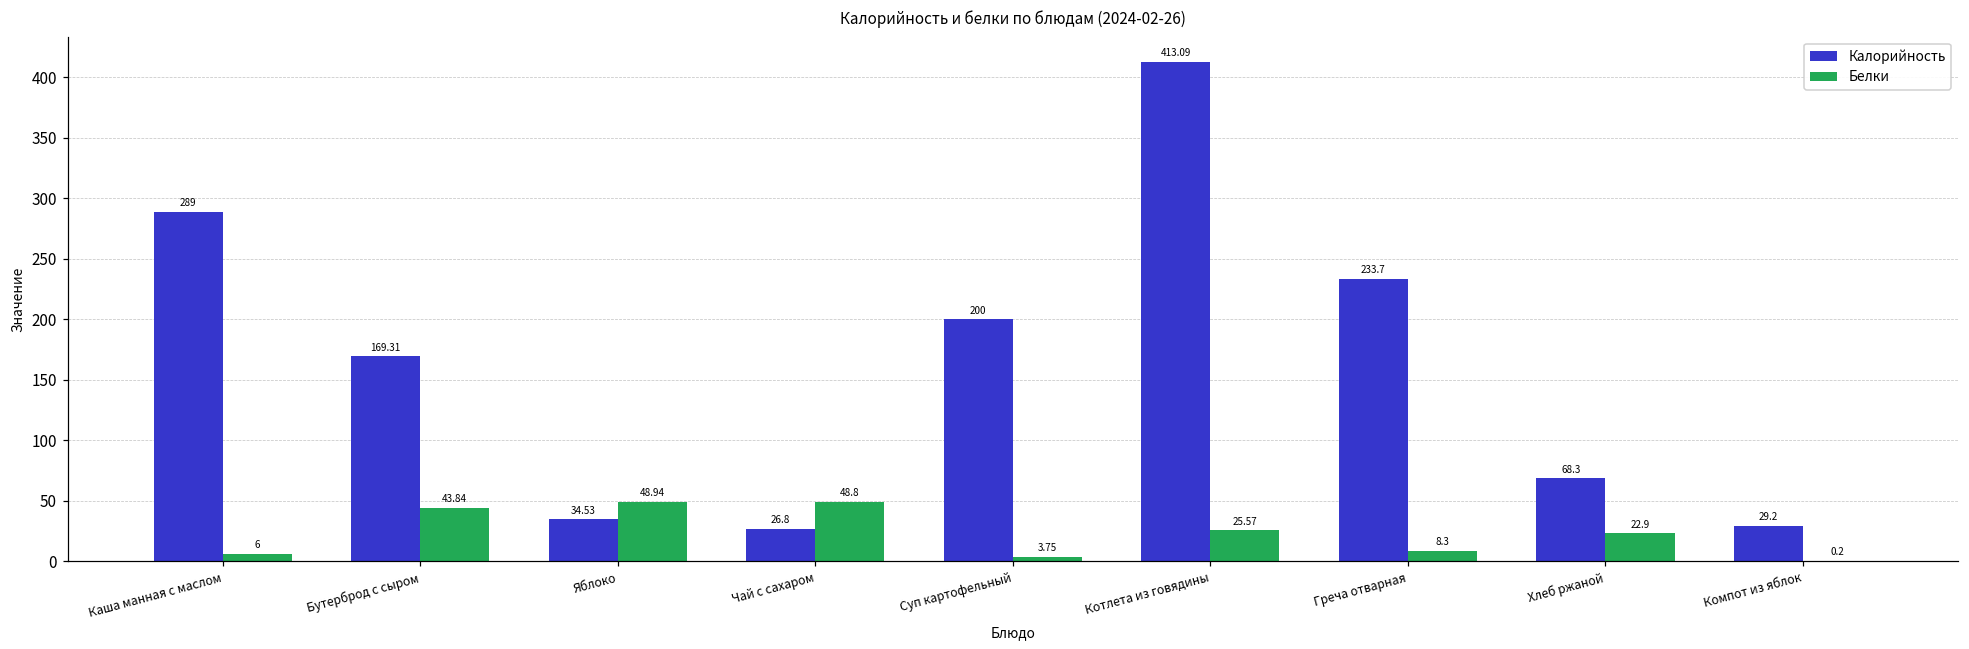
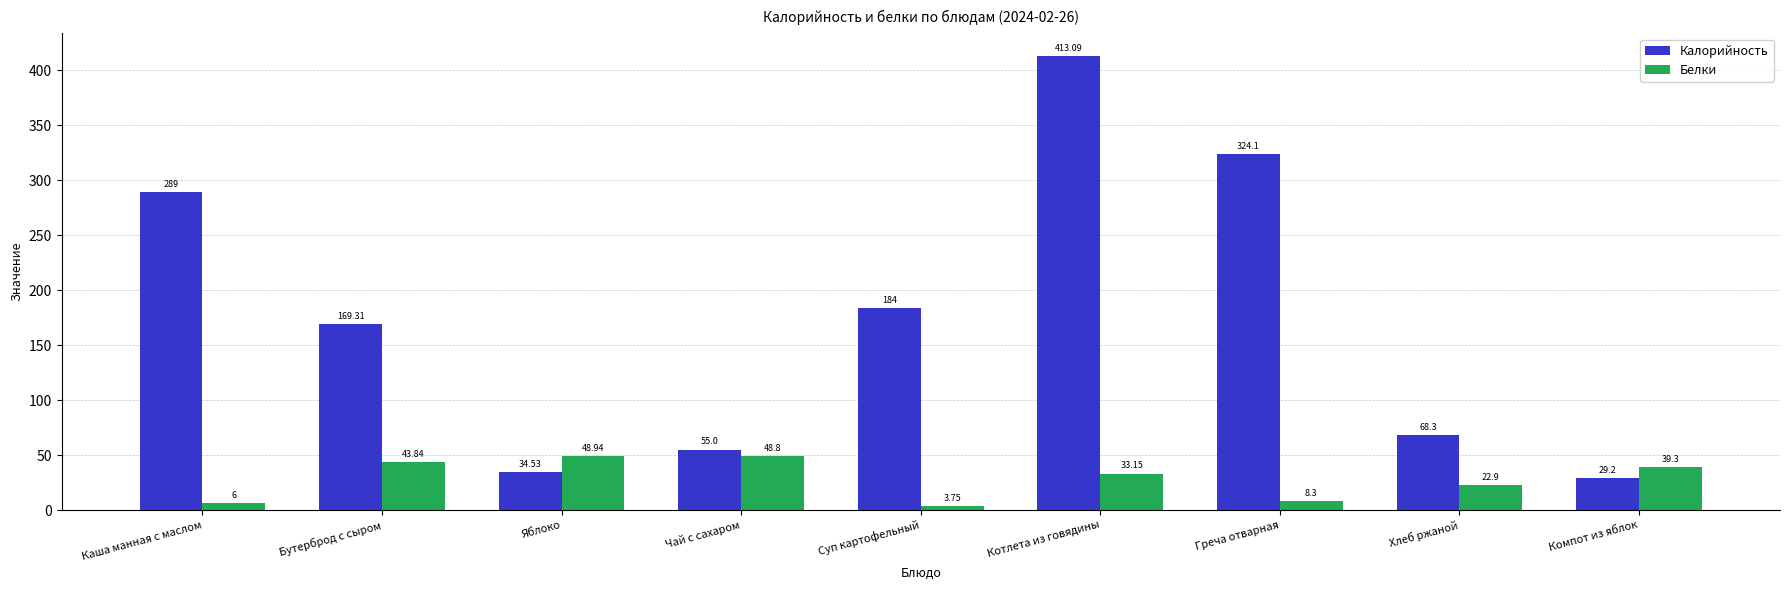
  {
    "Калорийность": {
      "Каша манная с маслом": 289,
      "Бутерброд с сыром": 169.31,
      "Яблоко": 34.53,
-     "Чай с сахаром": 26.8,
-     "Суп картофельный": 200,
+     "Чай с сахаром": 55.0,
+     "Суп картофельный": 184,
      "Котлета из говядины": 413.09,
-     "Греча отварная": 233.7,
+     "Греча отварная": 324.1,
      "Хлеб ржаной": 68.3,
      "Компот из яблок": 29.2
    },
    "Белки": {
      "Каша манная с маслом": 6,
      "Бутерброд с сыром": 43.84,
      "Яблоко": 48.94,
      "Чай с сахаром": 48.8,
      "Суп картофельный": 3.75,
-     "Котлета из говядины": 25.57,
+     "Котлета из говядины": 33.15,
      "Греча отварная": 8.3,
      "Хлеб ржаной": 22.9,
-     "Компот из яблок": 0.2
+     "Компот из яблок": 39.3
    }
  }
